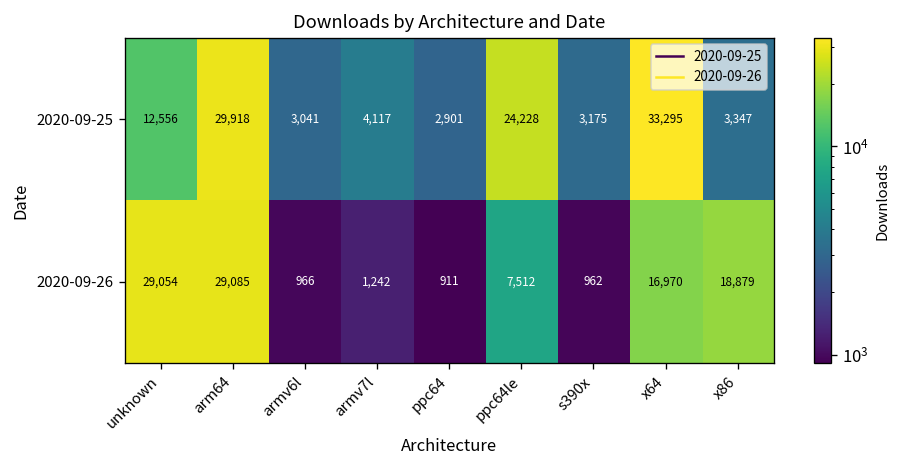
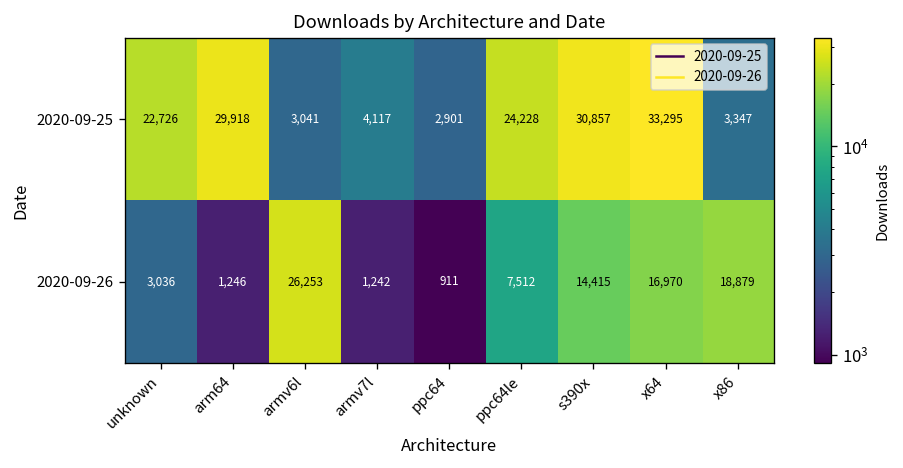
  {
    "2020-09-25": {
-     "unknown": "12,556",
+     "unknown": "22,726",
      "arm64": "29,918",
      "armv6l": "3,041",
      "armv7l": "4,117",
      "ppc64": "2,901",
      "ppc64le": "24,228",
-     "s390x": "3,175",
+     "s390x": "30,857",
      "x64": "33,295",
      "x86": "3,347"
    },
    "2020-09-26": {
-     "unknown": "29,054",
-     "arm64": "29,085",
-     "armv6l": "966",
+     "unknown": "3,036",
+     "arm64": "1,246",
+     "armv6l": "26,253",
      "armv7l": "1,242",
      "ppc64": "911",
      "ppc64le": "7,512",
-     "s390x": "962",
+     "s390x": "14,415",
      "x64": "16,970",
      "x86": "18,879"
    }
  }
